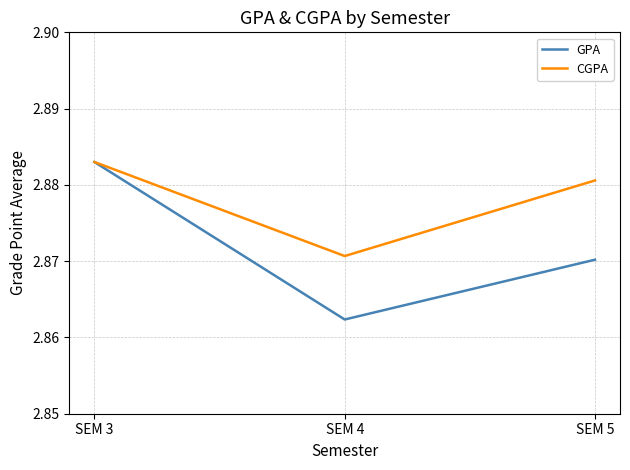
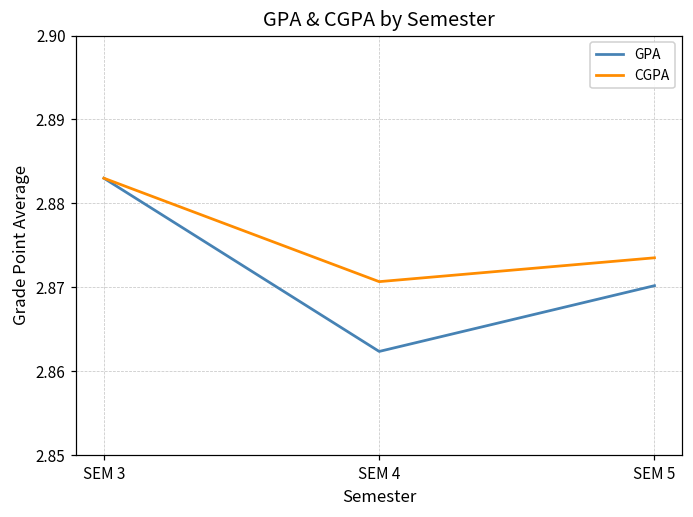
  {
    "GPA": {
      "SEM 4": 2.862,
      "SEM 5": 2.870
    },
    "CGPA": {
      "SEM 4": 2.871,
-     "SEM 5": 2.881
+     "SEM 5": 2.874
    }
  }
